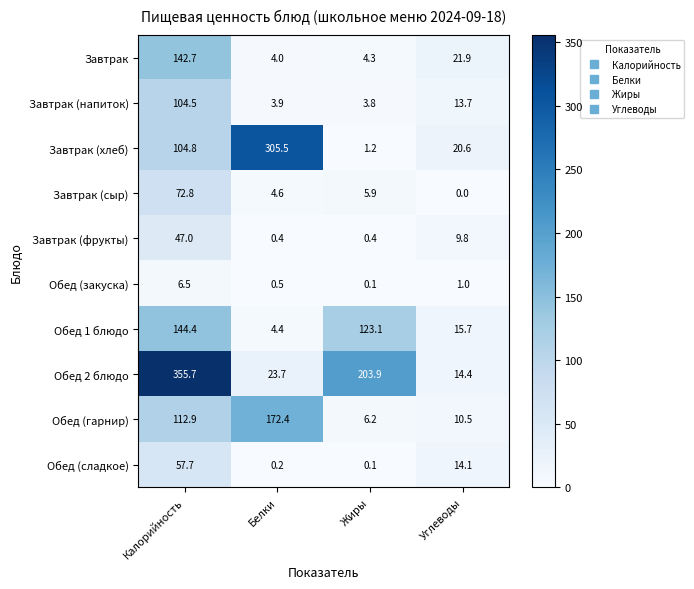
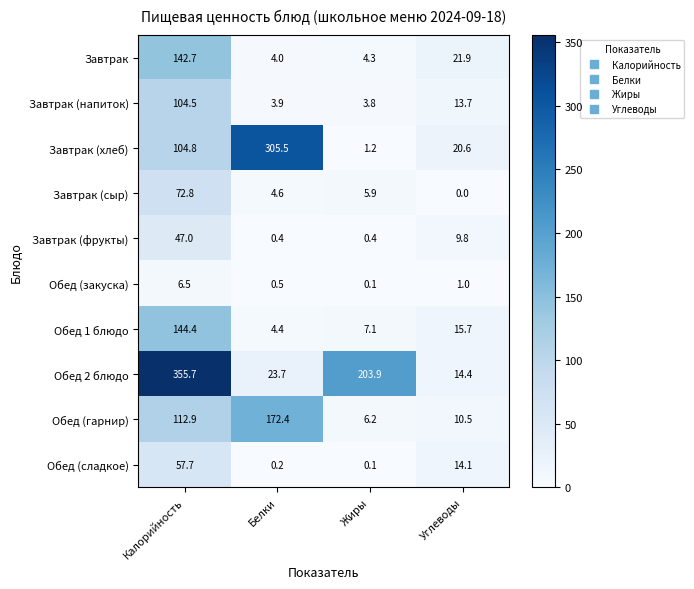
  {
    "Завтрак": {
      "Калорийность": 142.7,
      "Белки": 4.0,
      "Жиры": 4.3,
      "Углеводы": 21.9
    },
    "Завтрак (напиток)": {
      "Калорийность": 104.5,
      "Белки": 3.9,
      "Жиры": 3.8,
      "Углеводы": 13.7
    },
    "Завтрак (хлеб)": {
      "Калорийность": 104.8,
      "Белки": 305.5,
      "Жиры": 1.2,
      "Углеводы": 20.6
    },
    "Завтрак (сыр)": {
      "Калорийность": 72.8,
      "Белки": 4.6,
      "Жиры": 5.9,
      "Углеводы": 0.0
    },
    "Завтрак (фрукты)": {
      "Калорийность": 47.0,
      "Белки": 0.4,
      "Жиры": 0.4,
      "Углеводы": 9.8
    },
    "Обед (закуска)": {
      "Калорийность": 6.5,
      "Белки": 0.5,
      "Жиры": 0.1,
      "Углеводы": 1.0
    },
    "Обед 1 блюдо": {
      "Калорийность": 144.4,
      "Белки": 4.4,
-     "Жиры": 123.1,
+     "Жиры": 7.1,
      "Углеводы": 15.7
    },
    "Обед 2 блюдо": {
      "Калорийность": 355.7,
      "Белки": 23.7,
      "Жиры": 203.9,
      "Углеводы": 14.4
    },
    "Обед (гарнир)": {
      "Калорийность": 112.9,
      "Белки": 172.4,
      "Жиры": 6.2,
      "Углеводы": 10.5
    },
    "Обед (сладкое)": {
      "Калорийность": 57.7,
      "Белки": 0.2,
      "Жиры": 0.1,
      "Углеводы": 14.1
    }
  }
